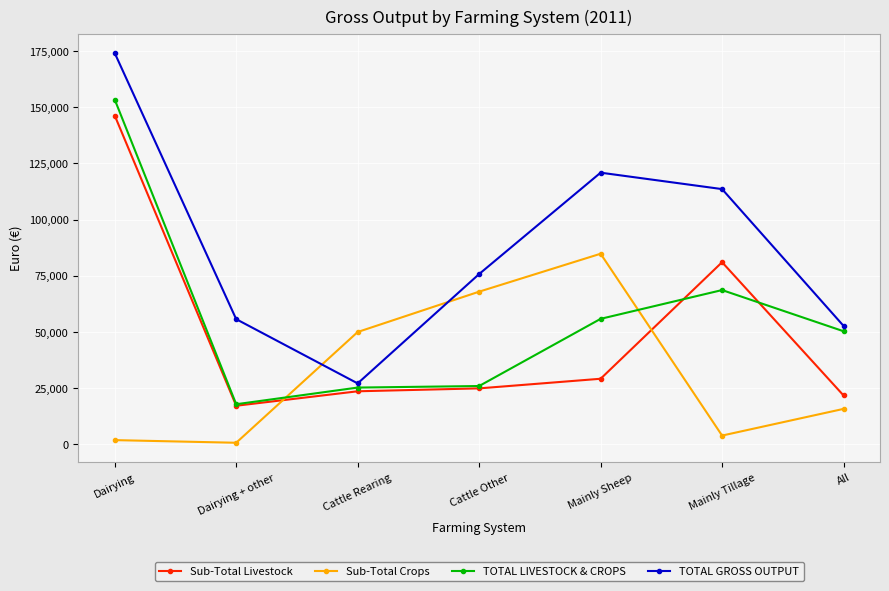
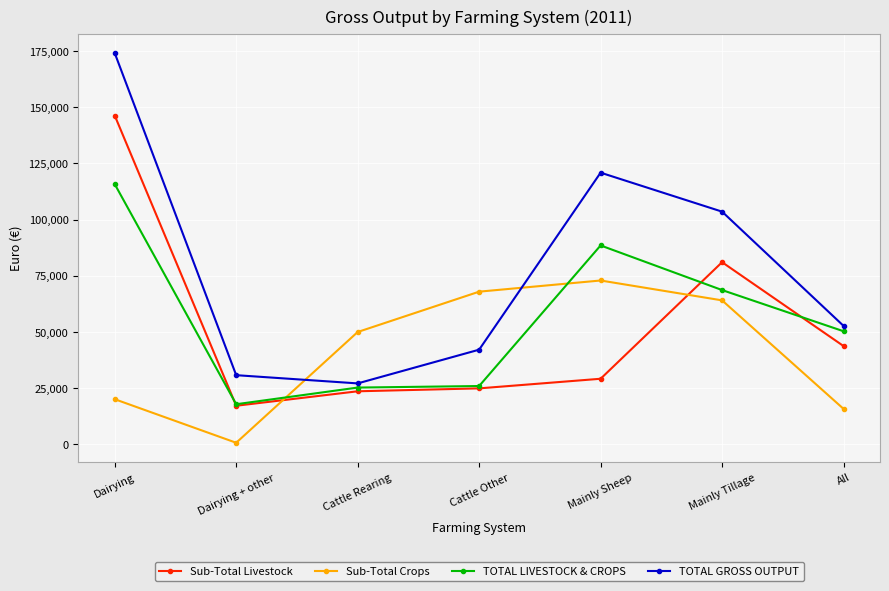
  {
    "Sub-Total Livestock": {
      "Dairying": "146,000",
      "Cattle Rearing": "24,000",
      "Mainly Sheep": "29,000",
      "Mainly Tillage": "81,000",
-     "All": "22,000"
+     "All": "44,000"
    },
    "Sub-Total Crops": {
-     "Dairying": "2,000",
+     "Dairying": "20,000",
      "Dairying + other": "1,000",
      "Cattle Rearing": "50,000",
      "Cattle Other": "68,000",
-     "Mainly Sheep": "85,000",
-     "Mainly Tillage": "4,000",
+     "Mainly Sheep": "73,000",
+     "Mainly Tillage": "64,000",
      "All": "16,000"
    },
    "TOTAL LIVESTOCK & CROPS": {
-     "Dairying": "153,000",
+     "Dairying": "116,000",
      "Cattle Rearing": "25,000",
-     "Mainly Sheep": "56,000",
+     "Mainly Sheep": "88,000",
      "Mainly Tillage": "69,000",
      "All": "50,000"
    },
    "TOTAL GROSS OUTPUT": {
      "Dairying": "174,000",
-     "Dairying + other": "56,000",
+     "Dairying + other": "31,000",
      "Cattle Rearing": "27,000",
-     "Cattle Other": "76,000",
+     "Cattle Other": "42,000",
      "Mainly Sheep": "121,000",
-     "Mainly Tillage": "114,000",
+     "Mainly Tillage": "104,000",
      "All": "53,000"
    }
  }
